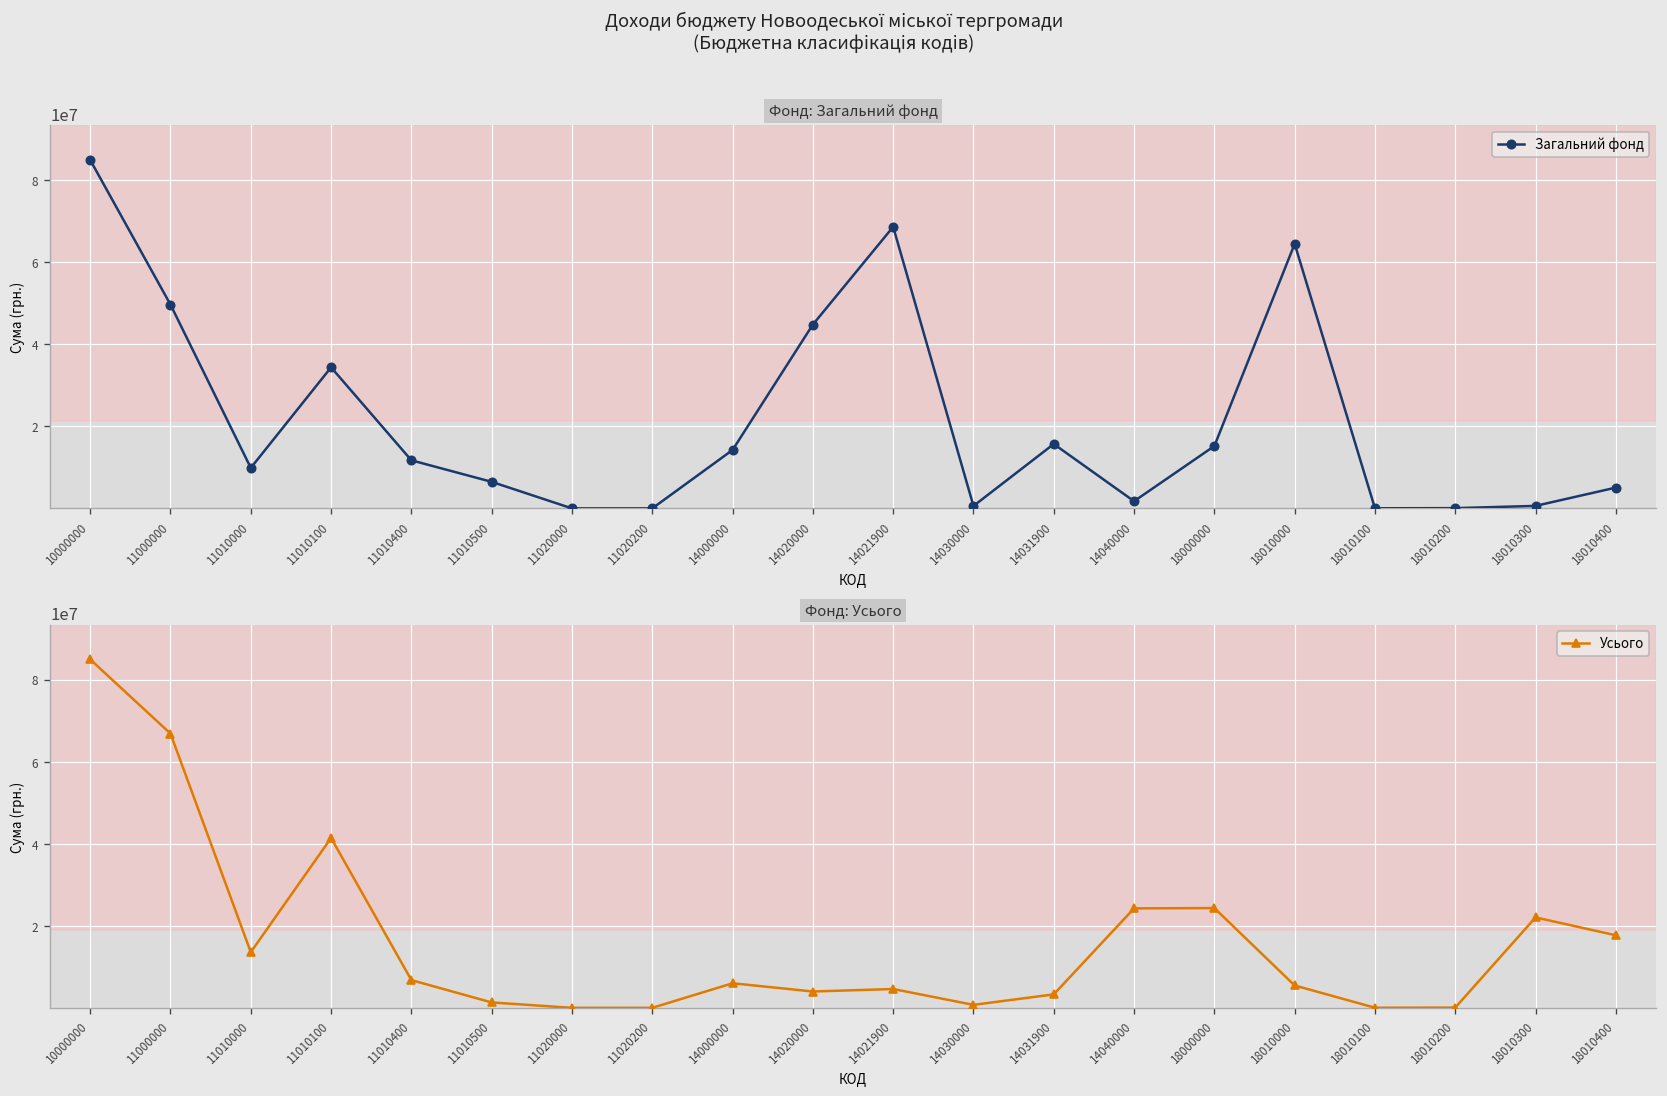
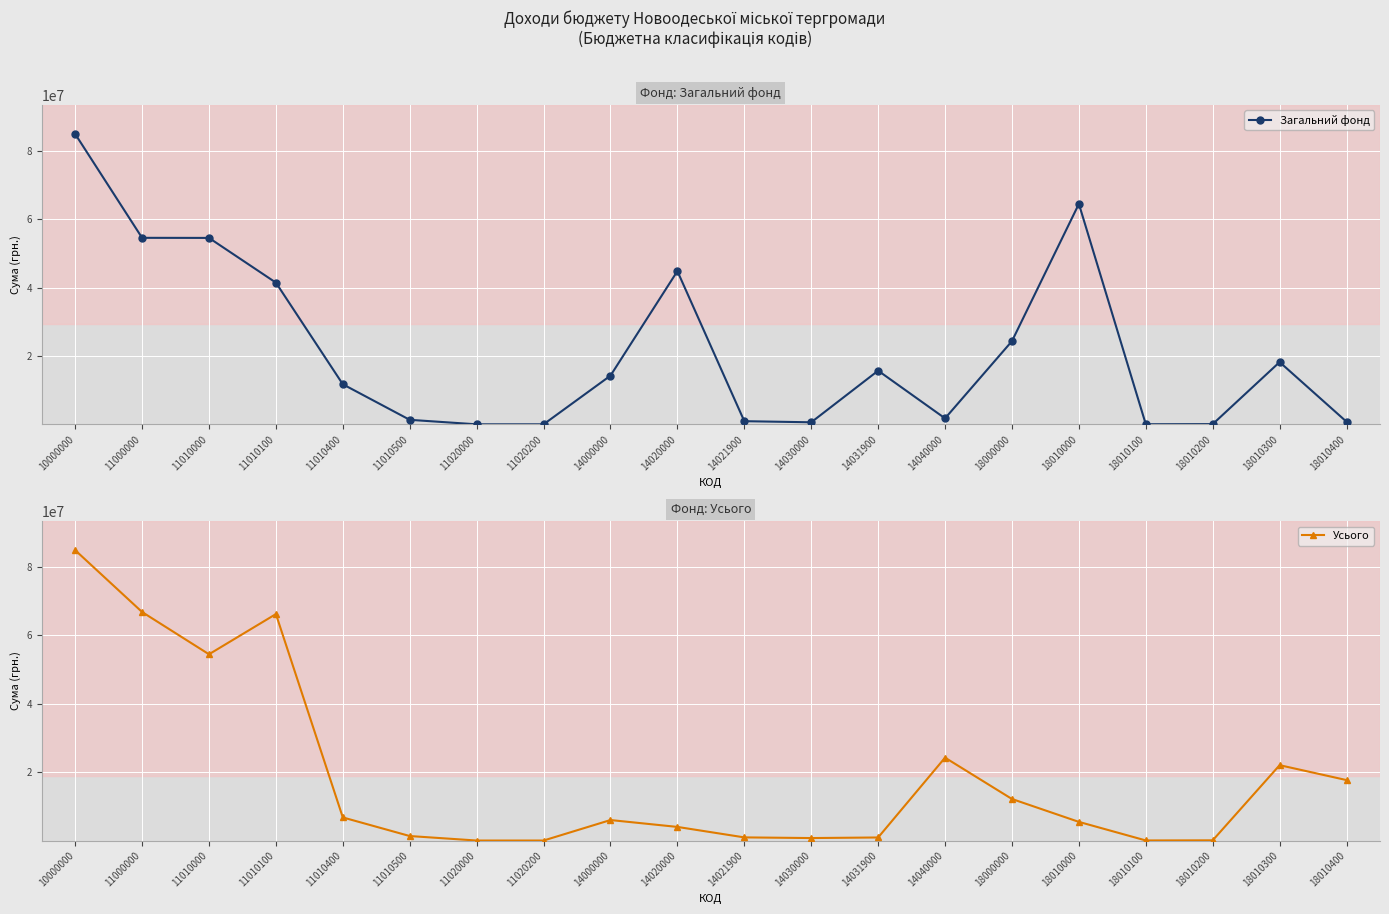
  {
    "Фонд: Загальний фонд": {
      "10000000": 85000000,
-     "11000000": 50000000,
-     "11010000": 10000000,
-     "11010100": 34000000,
+     "11000000": 55000000,
+     "11010000": 54000000,
+     "11010100": 41000000,
      "11010400": 12000000,
-     "11010500": 6000000,
+     "11010500": 1000000,
      "11020000": 0,
      "11020200": 0,
      "14000000": 14000000,
      "14020000": 45000000,
-     "14021900": 69000000,
+     "14021900": 1000000,
      "14030000": 1000000,
      "14031900": 16000000,
      "14040000": 2000000,
-     "18000000": 15000000,
+     "18000000": 24000000,
      "18010000": 64000000,
      "18010100": 0,
      "18010200": 0,
-     "18010300": 1000000,
-     "18010400": 5000000
+     "18010300": 18000000,
+     "18010400": 1000000
    },
    "Фонд: Усього": {
      "10000000": 85000000,
      "11000000": 67000000,
-     "11010000": 14000000,
-     "11010100": 41000000,
+     "11010000": 54000000,
+     "11010100": 66000000,
      "11010400": 7000000,
      "11010500": 1000000,
      "11020000": 0,
      "11020200": 0,
      "14000000": 6000000,
      "14020000": 4000000,
-     "14021900": 5000000,
+     "14021900": 1000000,
      "14030000": 1000000,
-     "14031900": 3000000,
+     "14031900": 1000000,
      "14040000": 24000000,
-     "18000000": 24000000,
+     "18000000": 12000000,
      "18010000": 5000000,
      "18010100": 0,
      "18010200": 0,
      "18010300": 22000000,
      "18010400": 18000000
    }
  }
